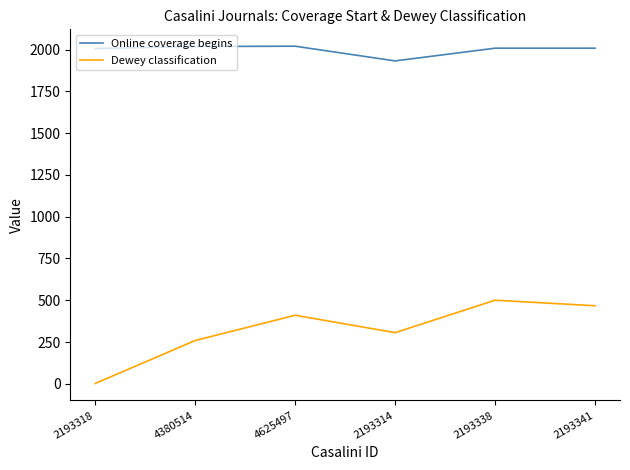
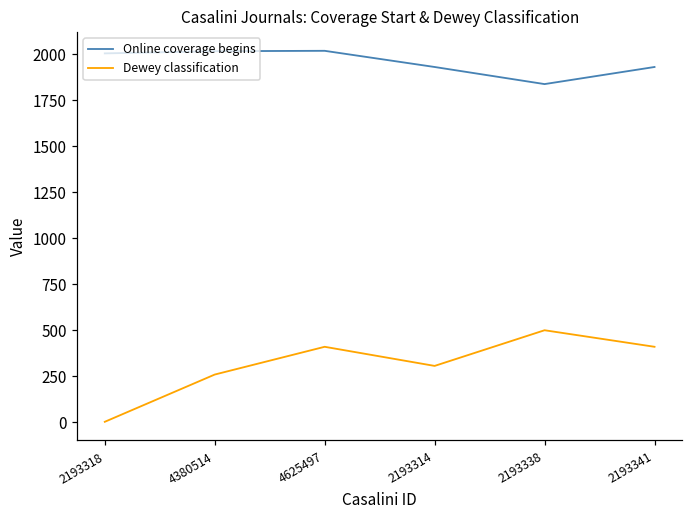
  {
    "Online coverage begins": {
      "4625497": 2020,
      "2193314": 1930,
-     "2193338": 2010,
-     "2193341": 2010
+     "2193338": 1840,
+     "2193341": 1930
    },
    "Dewey classification": {
      "2193318": 0,
      "4380514": 260,
      "4625497": 410,
      "2193314": 310,
      "2193338": 500,
-     "2193341": 470
+     "2193341": 410
    }
  }
